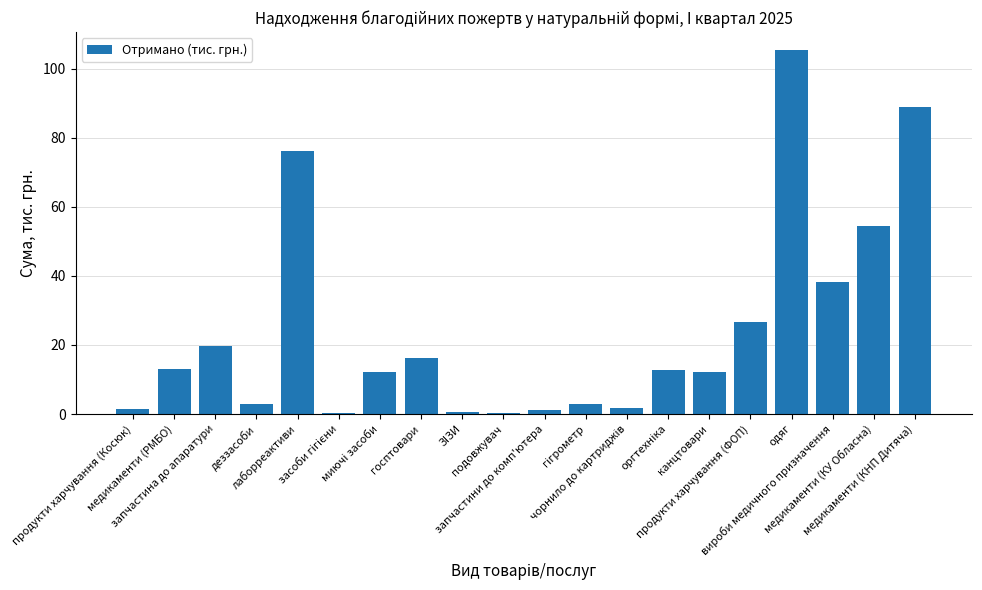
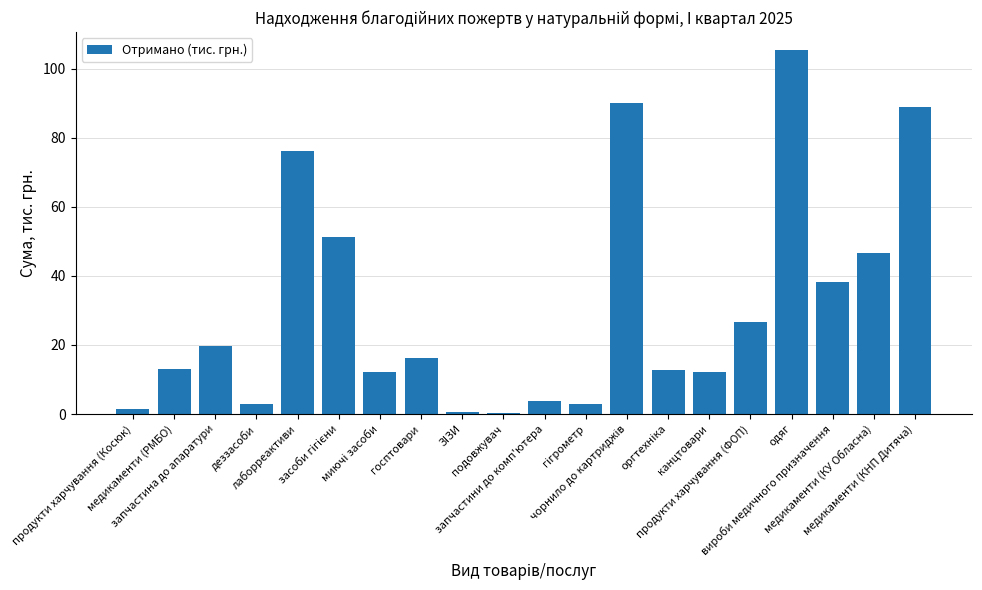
  {
    "продукти харчування (Косюк)": 2,
    "медикаменти (РМБО)": 13,
    "запчастина до апаратури": 20,
    "деззасоби": 3,
    "лаборреактиви": 76,
-   "засоби гігієни": 0,
+   "засоби гігієни": 51,
    "миючі засоби": 12,
    "госптовари": 16,
-   "запчастини до комп'ютера": 1,
+   "запчастини до комп'ютера": 4,
    "гігрометр": 3,
-   "чорнило до картриджів": 2,
+   "чорнило до картриджів": 90,
    "оргтехніка": 13,
    "канцтовари": 12,
    "продукти харчування (ФОП)": 27,
    "одяг": 105,
    "вироби медичного призначення": 38,
-   "медикаменти (КУ Обласна)": 54,
+   "медикаменти (КУ Обласна)": 46,
    "медикаменти (КНП Дитяча)": 89
  }
